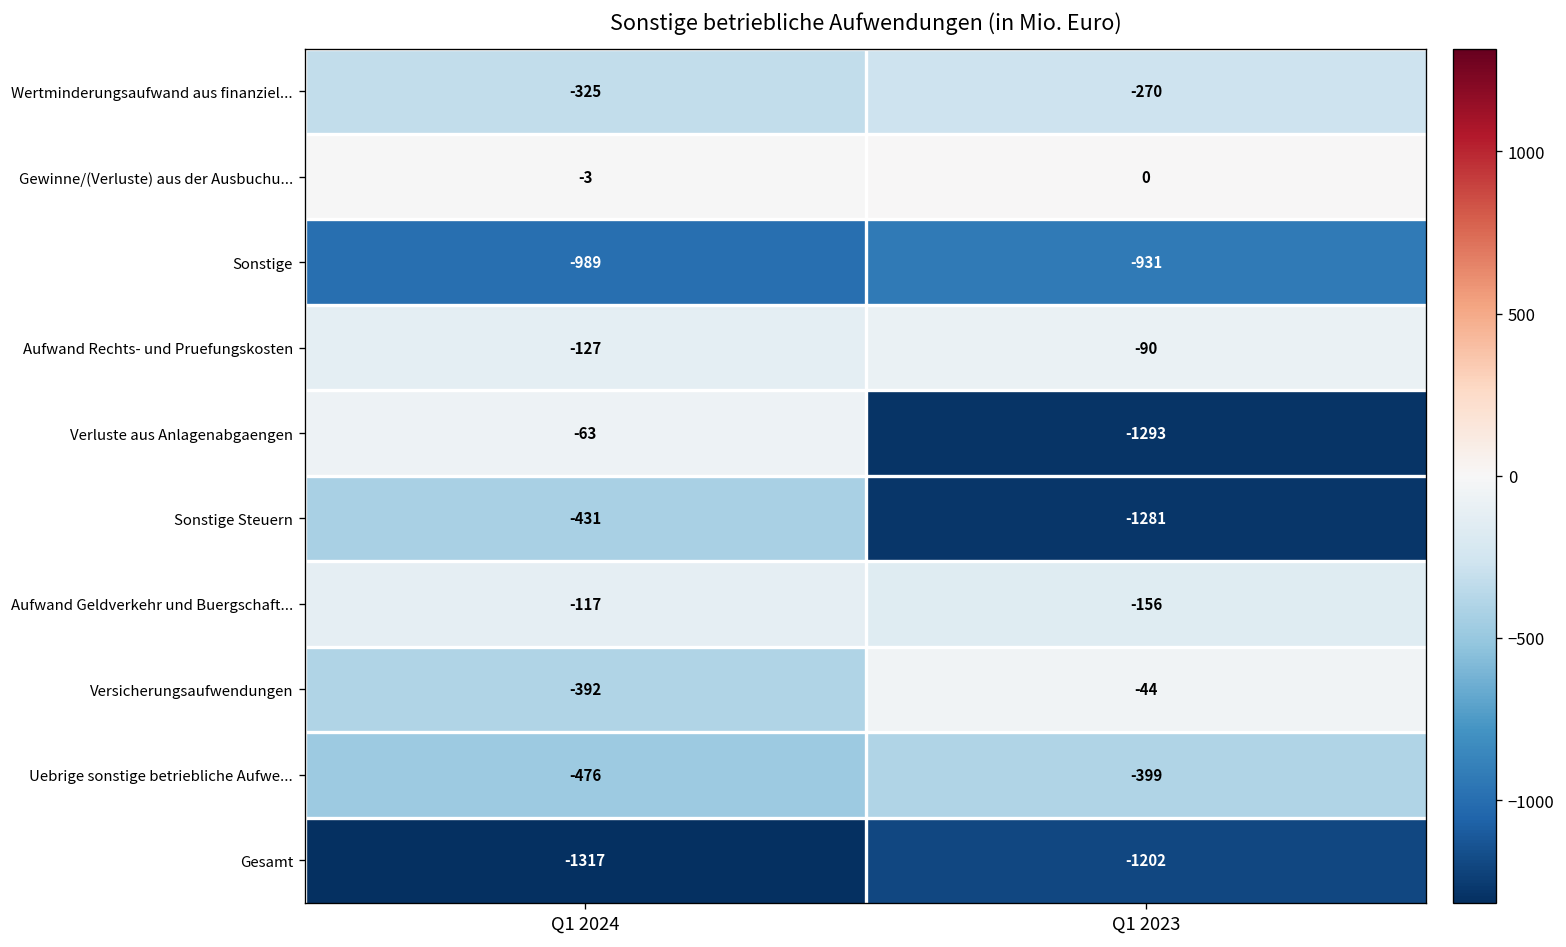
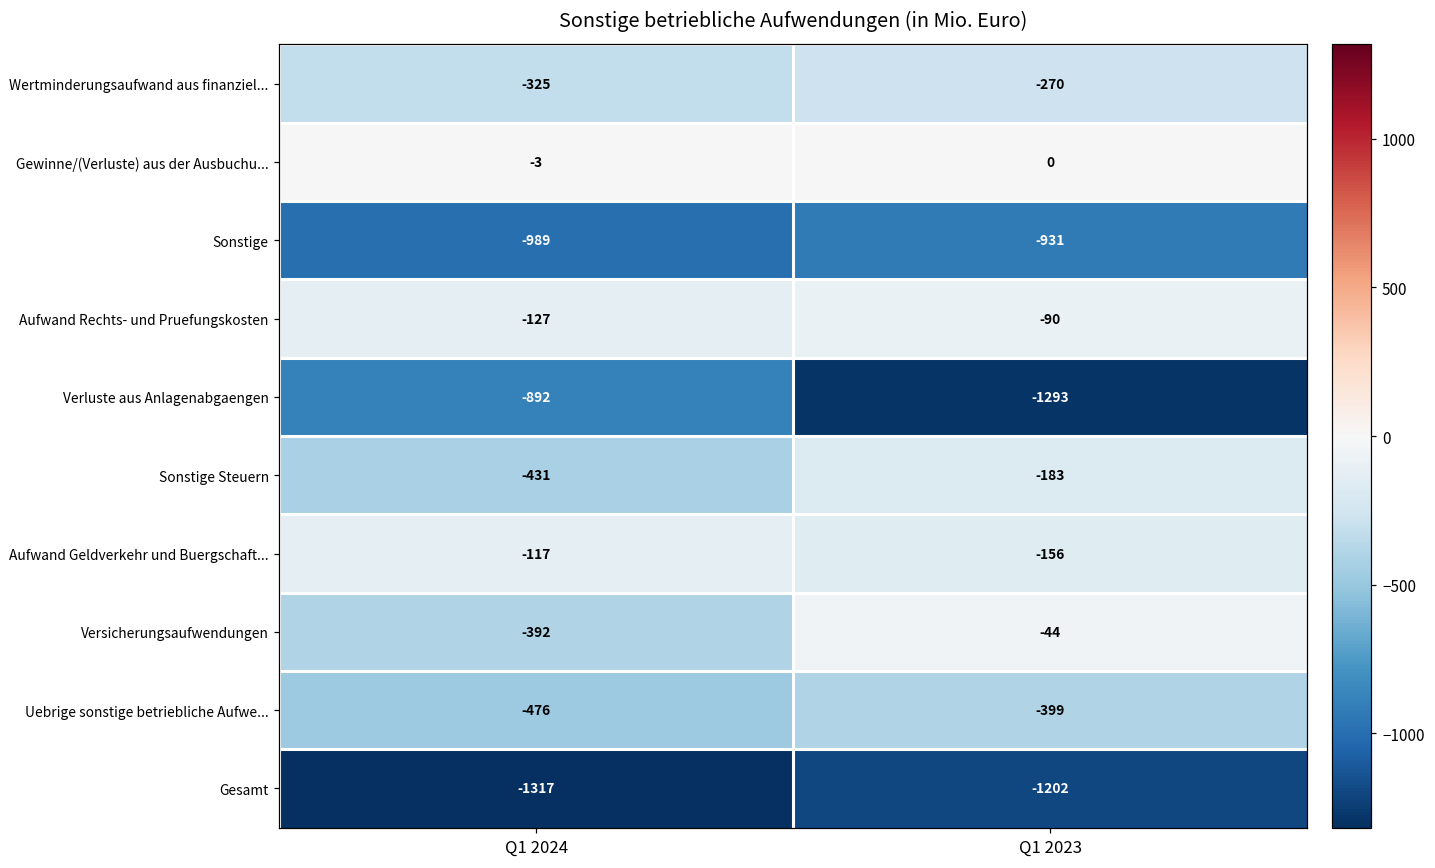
  {
    "Wertminderungsaufwand aus finanziel...": {
      "Q1 2024": -325,
      "Q1 2023": -270
    },
    "Gewinne/(Verluste) aus der Ausbuchu...": {
      "Q1 2024": -3,
      "Q1 2023": 0
    },
    "Sonstige": {
      "Q1 2024": -989,
      "Q1 2023": -931
    },
    "Aufwand Rechts- und Pruefungskosten": {
      "Q1 2024": -127,
      "Q1 2023": -90
    },
    "Verluste aus Anlagenabgaengen": {
-     "Q1 2024": -63,
+     "Q1 2024": -892,
      "Q1 2023": -1293
    },
    "Sonstige Steuern": {
      "Q1 2024": -431,
-     "Q1 2023": -1281
+     "Q1 2023": -183
    },
    "Aufwand Geldverkehr und Buergschaft...": {
      "Q1 2024": -117,
      "Q1 2023": -156
    },
    "Versicherungsaufwendungen": {
      "Q1 2024": -392,
      "Q1 2023": -44
    },
    "Uebrige sonstige betriebliche Aufwe...": {
      "Q1 2024": -476,
      "Q1 2023": -399
    },
    "Gesamt": {
      "Q1 2024": -1317,
      "Q1 2023": -1202
    }
  }
